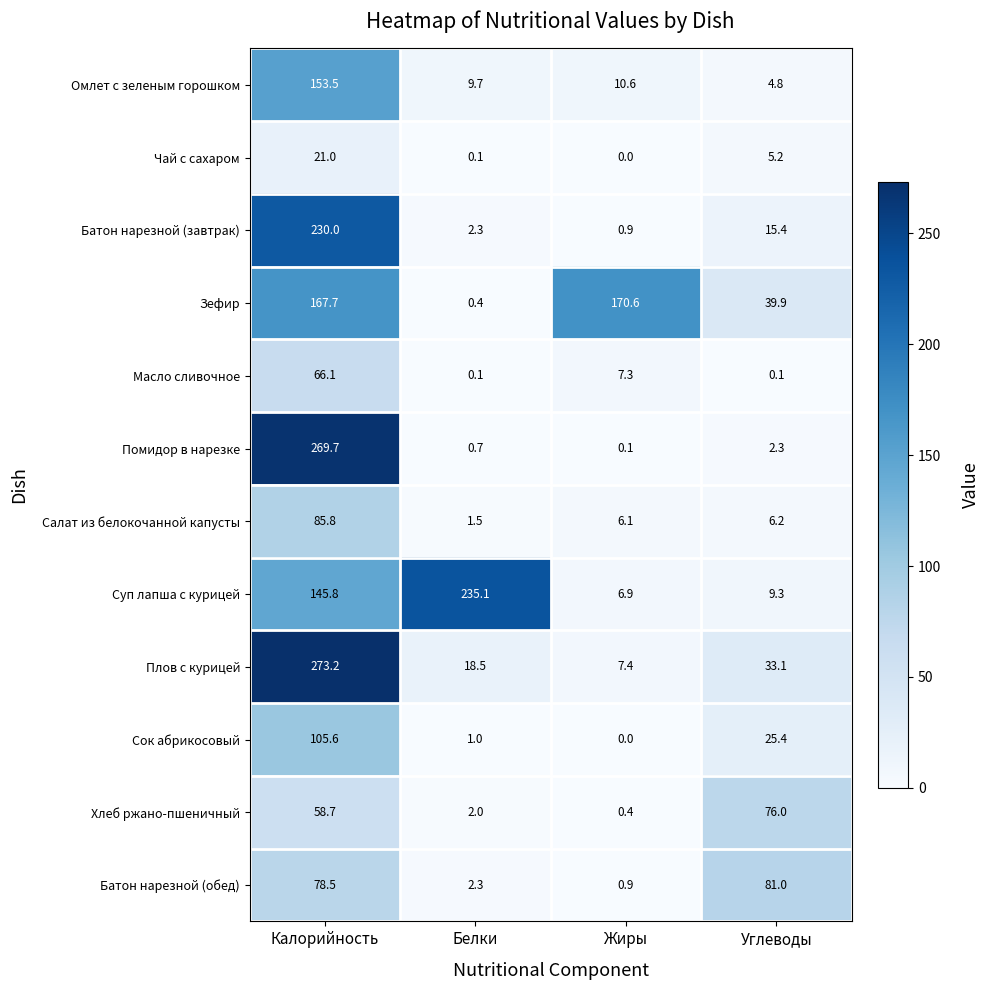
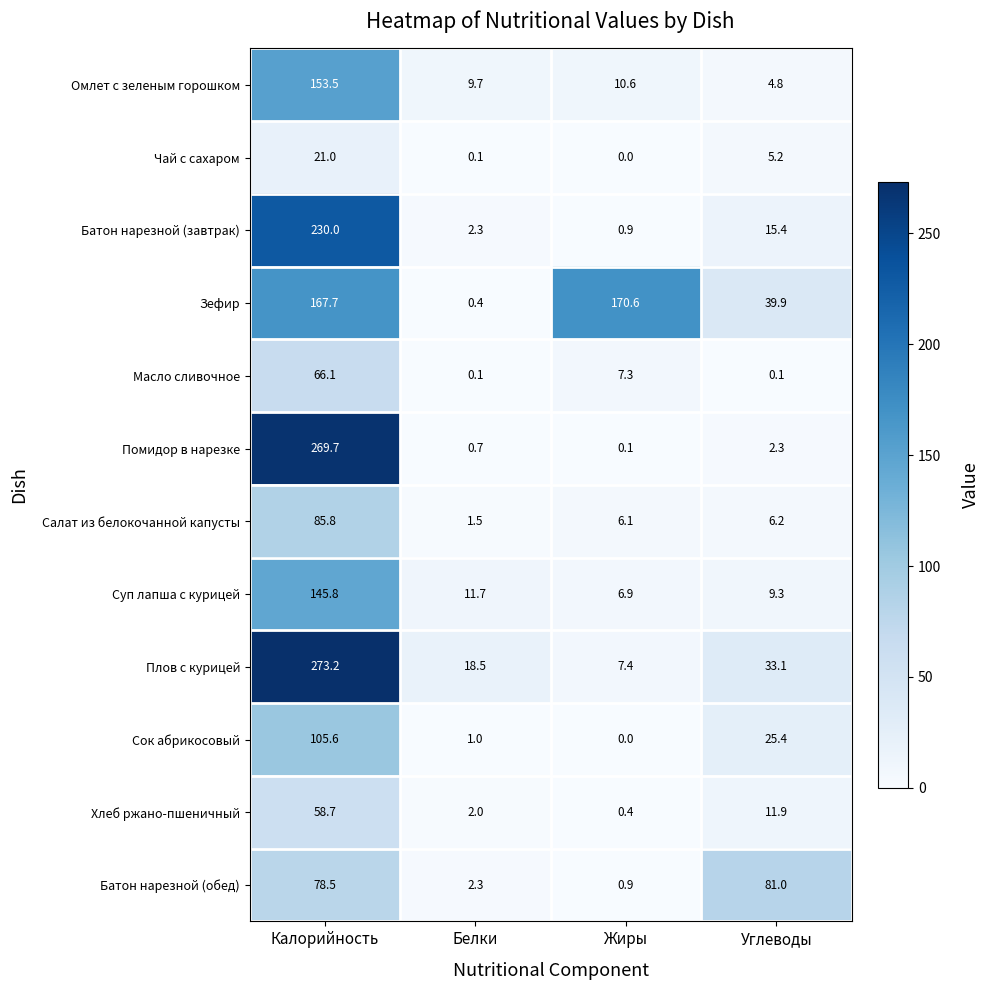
  {
    "Омлет с зеленым горошком": {
      "Калорийность": 153.5,
      "Белки": 9.7,
      "Жиры": 10.6,
      "Углеводы": 4.8
    },
    "Чай с сахаром": {
      "Калорийность": 21.0,
      "Белки": 0.1,
      "Жиры": 0.0,
      "Углеводы": 5.2
    },
    "Батон нарезной (завтрак)": {
      "Калорийность": 230.0,
      "Белки": 2.3,
      "Жиры": 0.9,
      "Углеводы": 15.4
    },
    "Зефир": {
      "Калорийность": 167.7,
      "Белки": 0.4,
      "Жиры": 170.6,
      "Углеводы": 39.9
    },
    "Масло сливочное": {
      "Калорийность": 66.1,
      "Белки": 0.1,
      "Жиры": 7.3,
      "Углеводы": 0.1
    },
    "Помидор в нарезке": {
      "Калорийность": 269.7,
      "Белки": 0.7,
      "Жиры": 0.1,
      "Углеводы": 2.3
    },
    "Салат из белокочанной капусты": {
      "Калорийность": 85.8,
      "Белки": 1.5,
      "Жиры": 6.1,
      "Углеводы": 6.2
    },
    "Суп лапша с курицей": {
      "Калорийность": 145.8,
-     "Белки": 235.1,
+     "Белки": 11.7,
      "Жиры": 6.9,
      "Углеводы": 9.3
    },
    "Плов с курицей": {
      "Калорийность": 273.2,
      "Белки": 18.5,
      "Жиры": 7.4,
      "Углеводы": 33.1
    },
    "Сок абрикосовый": {
      "Калорийность": 105.6,
      "Белки": 1.0,
      "Жиры": 0.0,
      "Углеводы": 25.4
    },
    "Хлеб ржано-пшеничный": {
      "Калорийность": 58.7,
      "Белки": 2.0,
      "Жиры": 0.4,
-     "Углеводы": 76.0
+     "Углеводы": 11.9
    },
    "Батон нарезной (обед)": {
      "Калорийность": 78.5,
      "Белки": 2.3,
      "Жиры": 0.9,
      "Углеводы": 81.0
    }
  }
